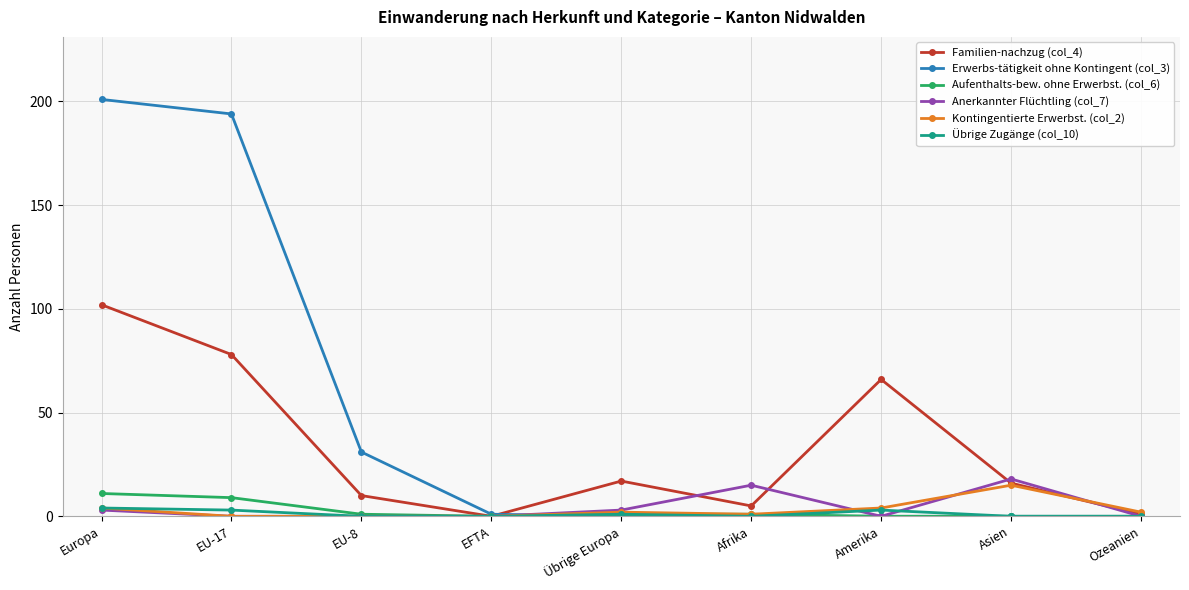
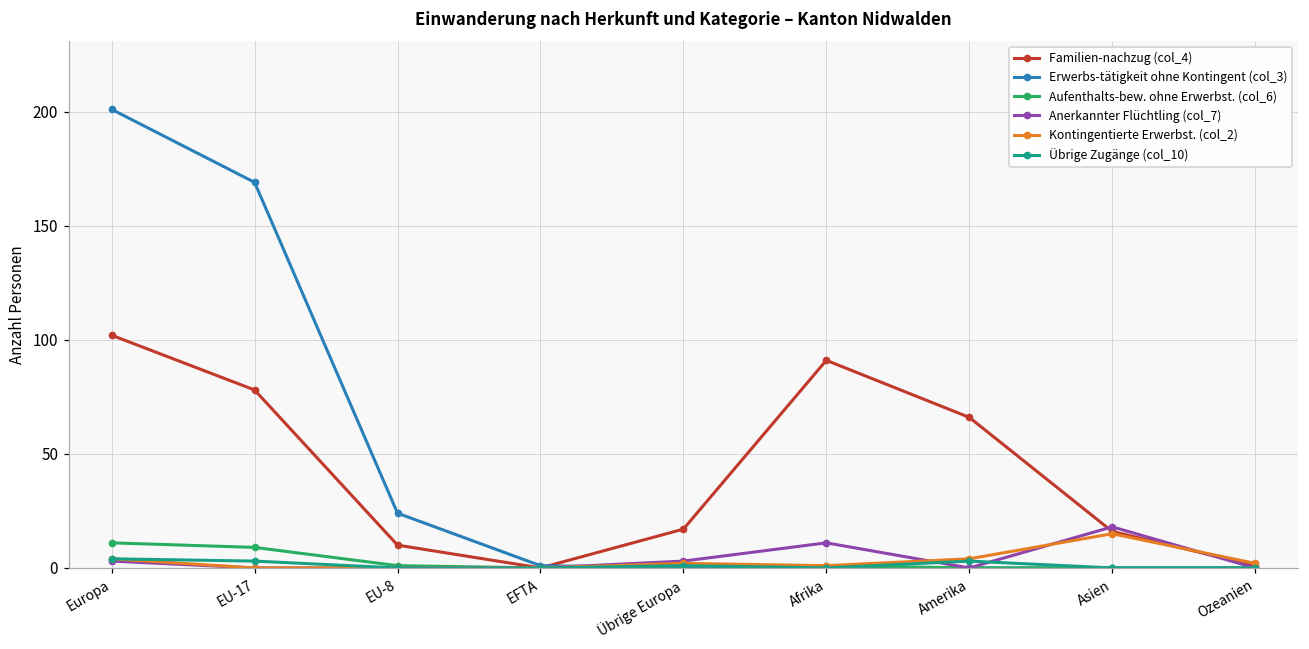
  {
    "Familien-nachzug (col_4)": {
      "Europa": 102,
      "EU-17": 78,
      "EU-8": 10,
      "Übrige Europa": 17,
-     "Afrika": 5,
+     "Afrika": 91,
      "Amerika": 66
    },
    "Erwerbs-tätigkeit ohne Kontingent (col_3)": {
      "Europa": 201,
-     "EU-17": 194,
-     "EU-8": 31
+     "EU-17": 169,
+     "EU-8": 24
    },
    "Anerkannter Flüchtling (col_7)": {
-     "Afrika": 15,
+     "Afrika": 11,
      "Asien": 18
    }
  }
